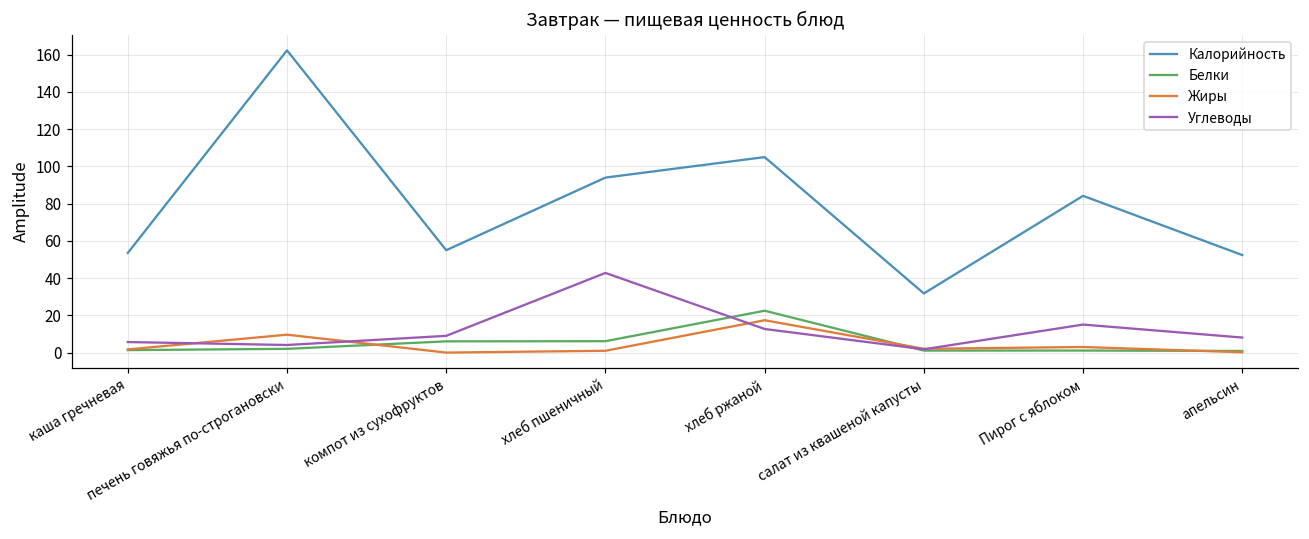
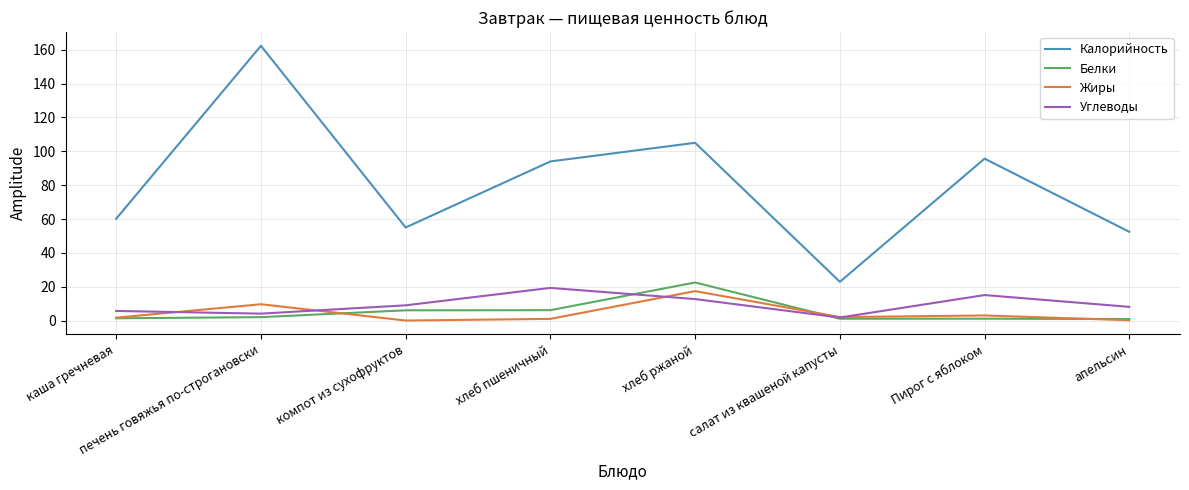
  {
    "Калорийность": {
-     "каша гречневая": 54,
+     "каша гречневая": 60,
      "печень говяжья по-строгановски": 162,
      "компот из сухофруктов": 55,
      "хлеб пшеничный": 94,
      "хлеб ржаной": 105,
-     "салат из квашеной капусты": 32,
-     "Пирог с яблоком": 84,
+     "салат из квашеной капусты": 23,
+     "Пирог с яблоком": 96,
      "апельсин": 52
    },
    "Белки": {
      "печень говяжья по-строгановски": 2,
      "компот из сухофруктов": 6,
      "хлеб пшеничный": 6,
      "хлеб ржаной": 23,
      "Пирог с яблоком": 1
    },
    "Жиры": {
      "печень говяжья по-строгановски": 10,
      "компот из сухофруктов": 0,
      "хлеб пшеничный": 1,
      "хлеб ржаной": 17,
      "Пирог с яблоком": 3
    },
    "Углеводы": {
      "каша гречневая": 6,
      "печень говяжья по-строгановски": 4,
      "компот из сухофруктов": 9,
-     "хлеб пшеничный": 43,
+     "хлеб пшеничный": 19,
      "хлеб ржаной": 13,
      "Пирог с яблоком": 15,
      "апельсин": 8
    }
  }
